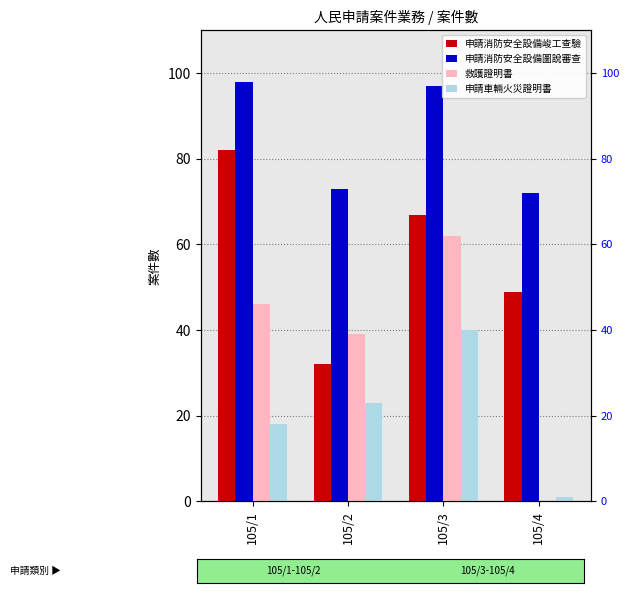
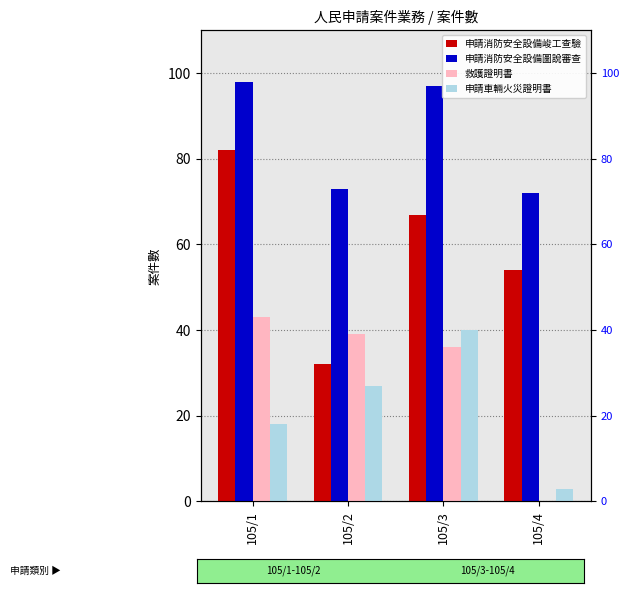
  {
    "申請消防安全設備峻工查驗": {
      "105/1": 82,
      "105/2": 32,
      "105/3": 67,
-     "105/4": 49
+     "105/4": 54
    },
    "申請消防安全設備圖說審查": {
      "105/1": 98,
      "105/2": 73,
      "105/3": 97,
      "105/4": 72
    },
    "救護證明書": {
-     "105/1": 46,
+     "105/1": 43,
      "105/2": 39,
-     "105/3": 62,
+     "105/3": 36,
      "105/4": 0
    },
    "申請車輛火災證明書": {
      "105/1": 18,
-     "105/2": 23,
+     "105/2": 27,
      "105/3": 40,
-     "105/4": 1
+     "105/4": 3
    }
  }
